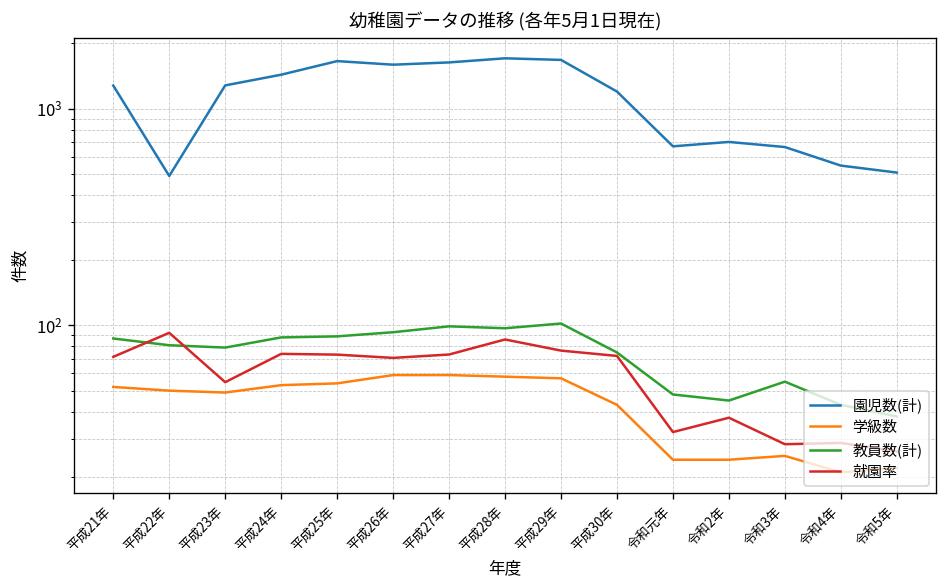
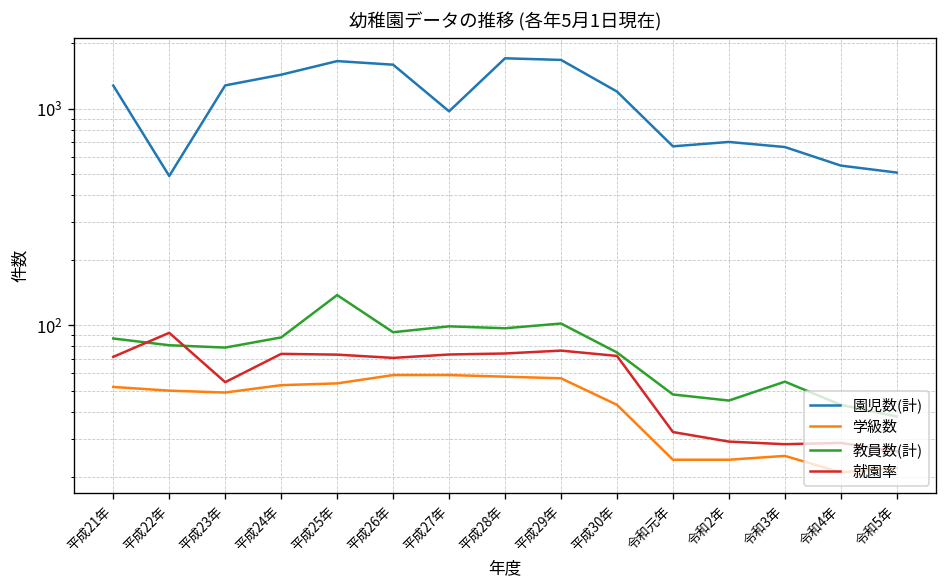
  {
    "園児数(計)": {
      "平成21年": 1300,
      "平成22年": 490,
      "平成23年": 1300,
      "平成24年": 1400,
      "平成25年": 1700,
      "平成26年": 1600,
-     "平成27年": 1600,
+     "平成27年": 1000,
      "平成28年": 1700,
      "平成29年": 1700,
      "平成30年": 1200,
      "令和元年": 670,
      "令和2年": 700,
      "令和3年": 670,
      "令和4年": 550,
      "令和5年": 510
    },
    "学級数": {
      "平成21年": 52,
      "平成22年": 50,
      "平成23年": 49,
      "平成24年": 53,
      "平成25年": 54,
      "平成26年": 59,
      "平成27年": 59,
      "平成28年": 58,
      "平成29年": 57,
      "平成30年": 43,
      "令和元年": 24,
      "令和2年": 24,
      "令和3年": 25
    },
    "教員数(計)": {
      "平成21年": 90,
      "平成22年": 80,
      "平成23年": 80,
      "平成24年": 90,
-     "平成25年": 90,
+     "平成25年": 140,
      "平成26年": 90,
      "平成27年": 100,
      "平成28年": 100,
      "平成29年": 100,
      "平成30年": 75,
      "令和元年": 48,
      "令和2年": 45,
      "令和3年": 55
    },
    "就園率": {
      "平成21年": 72,
      "平成22年": 90,
      "平成23年": 55,
      "平成24年": 74,
      "平成25年": 73,
      "平成26年": 71,
      "平成27年": 73,
-     "平成28年": 90,
+     "平成28年": 74,
      "平成29年": 77,
      "平成30年": 72,
      "令和元年": 32,
-     "令和2年": 38,
+     "令和2年": 29,
      "令和3年": 28
    }
  }
